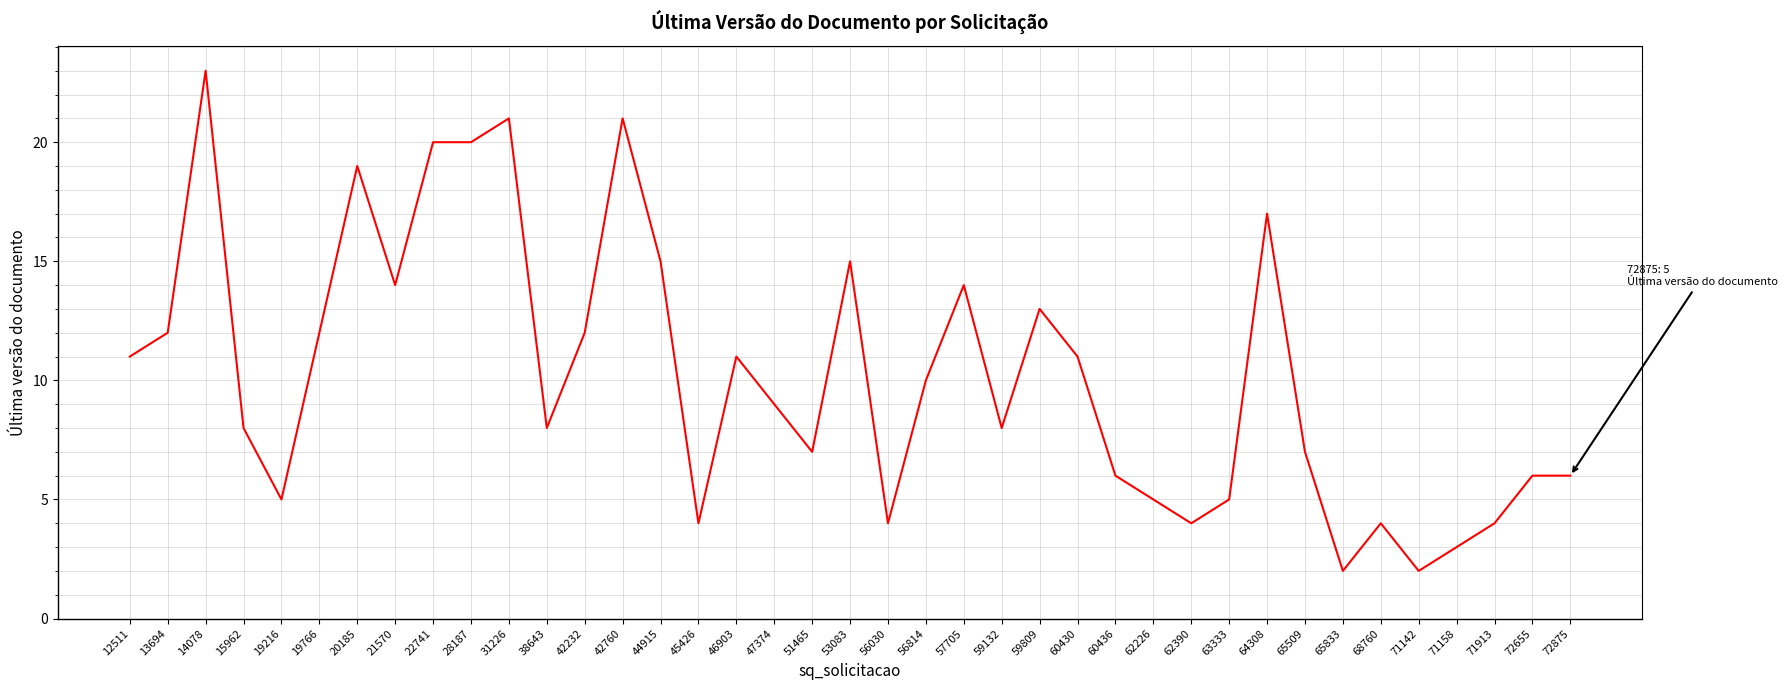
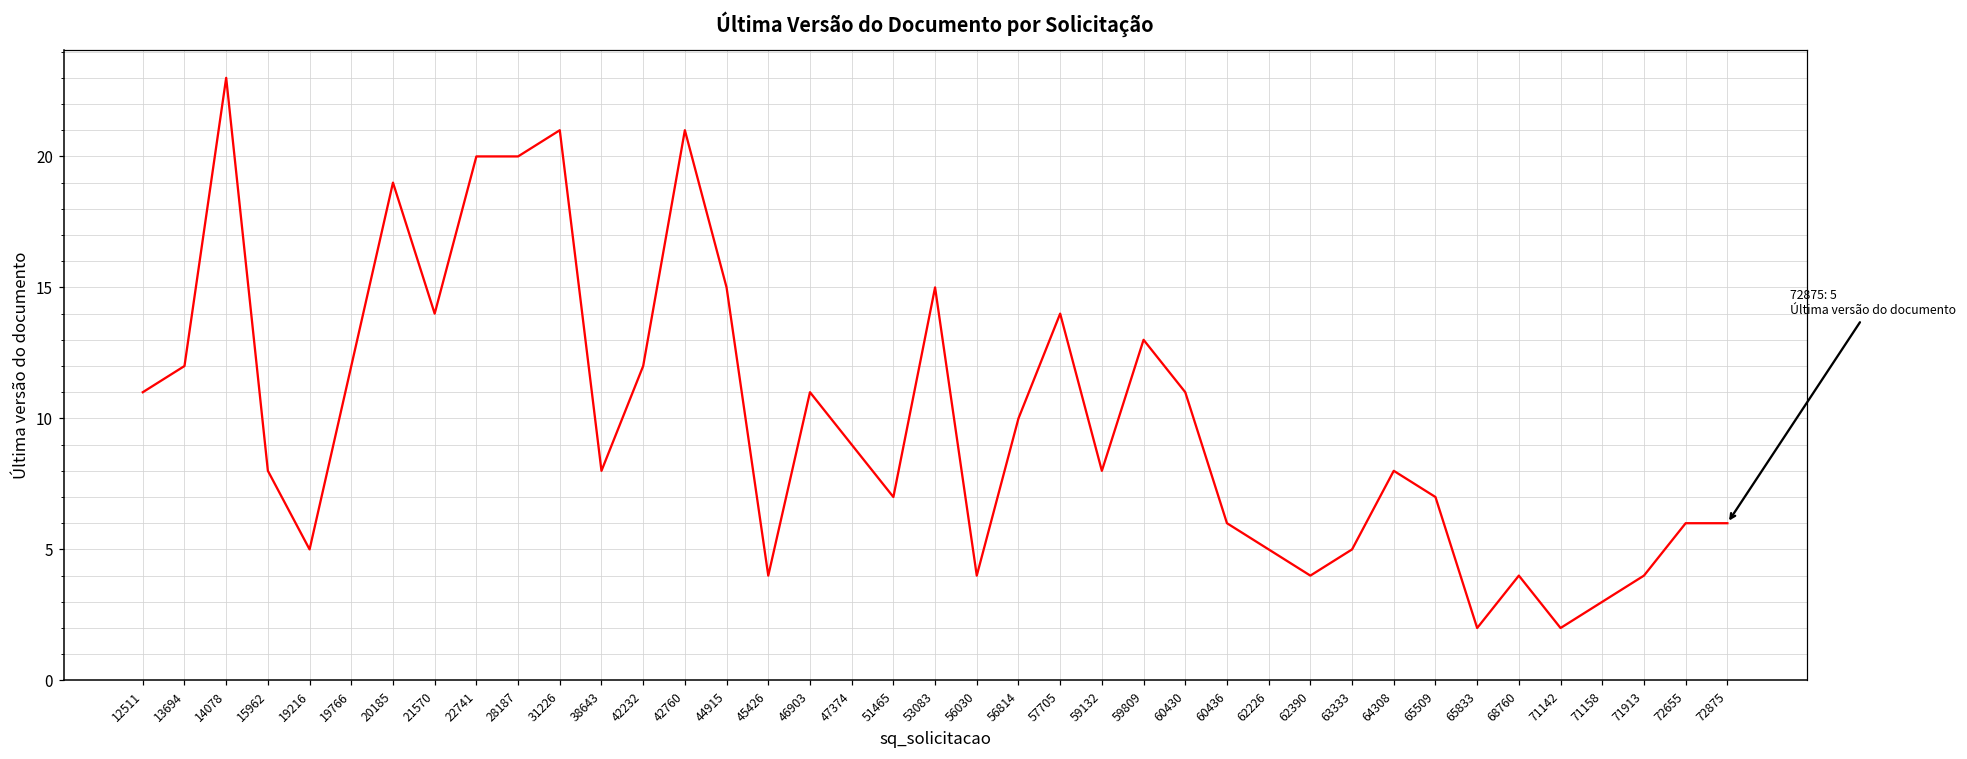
  {
    "12511": 11,
    "13694": 12,
    "14078": 23,
    "15962": 8,
    "19216": 5,
    "19766": 12,
    "20185": 19,
    "21570": 14,
    "22741": 20,
    "28187": 20,
    "31226": 21,
    "38643": 8,
    "42232": 12,
    "42760": 21,
    "44915": 15,
    "45426": 4,
    "46903": 11,
    "47374": 9,
    "51465": 7,
    "53083": 15,
    "56030": 4,
    "56814": 10,
    "57705": 14,
    "59132": 8,
    "59809": 13,
    "60430": 11,
    "60436": 6,
    "62226": 5,
    "62390": 4,
    "63333": 5,
-   "64308": 17,
+   "64308": 8,
    "65509": 7,
    "65833": 2,
    "68760": 4,
    "71142": 2,
    "71158": 3,
    "71913": 4,
    "72655": 6
  }
